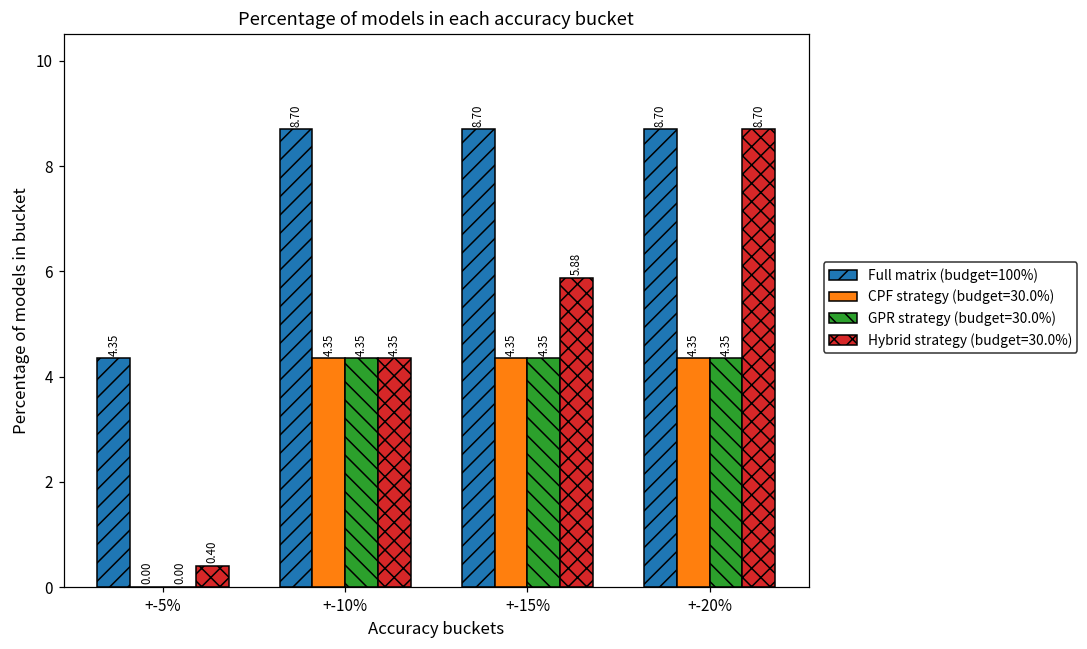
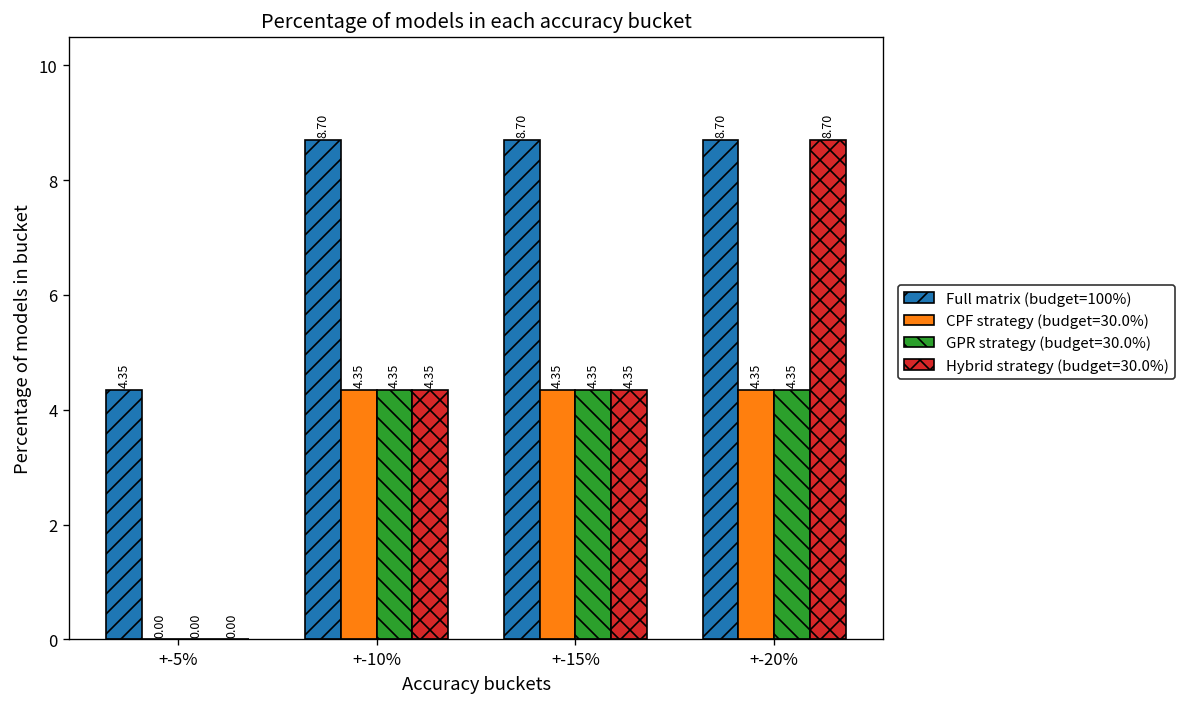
  {
    "Full matrix (budget=100%)": {
      "+-5%": 4.35,
      "+-10%": 8.70,
      "+-15%": 8.70,
      "+-20%": 8.70
    },
    "CPF strategy (budget=30.0%)": {
      "+-5%": 0.00,
      "+-10%": 4.35,
      "+-15%": 4.35,
      "+-20%": 4.35
    },
    "GPR strategy (budget=30.0%)": {
      "+-5%": 0.00,
      "+-10%": 4.35,
      "+-15%": 4.35,
      "+-20%": 4.35
    },
    "Hybrid strategy (budget=30.0%)": {
-     "+-5%": 0.40,
+     "+-5%": 0.00,
      "+-10%": 4.35,
-     "+-15%": 5.88,
+     "+-15%": 4.35,
      "+-20%": 8.70
    }
  }
